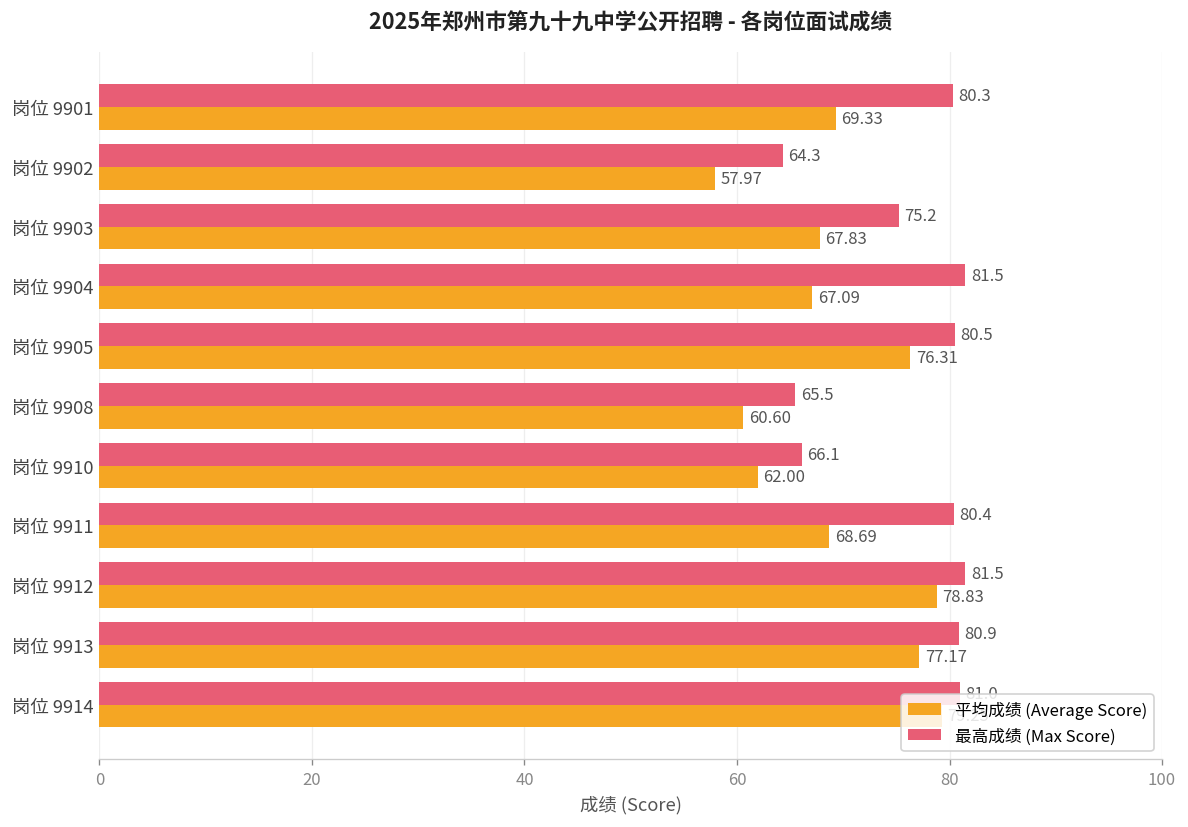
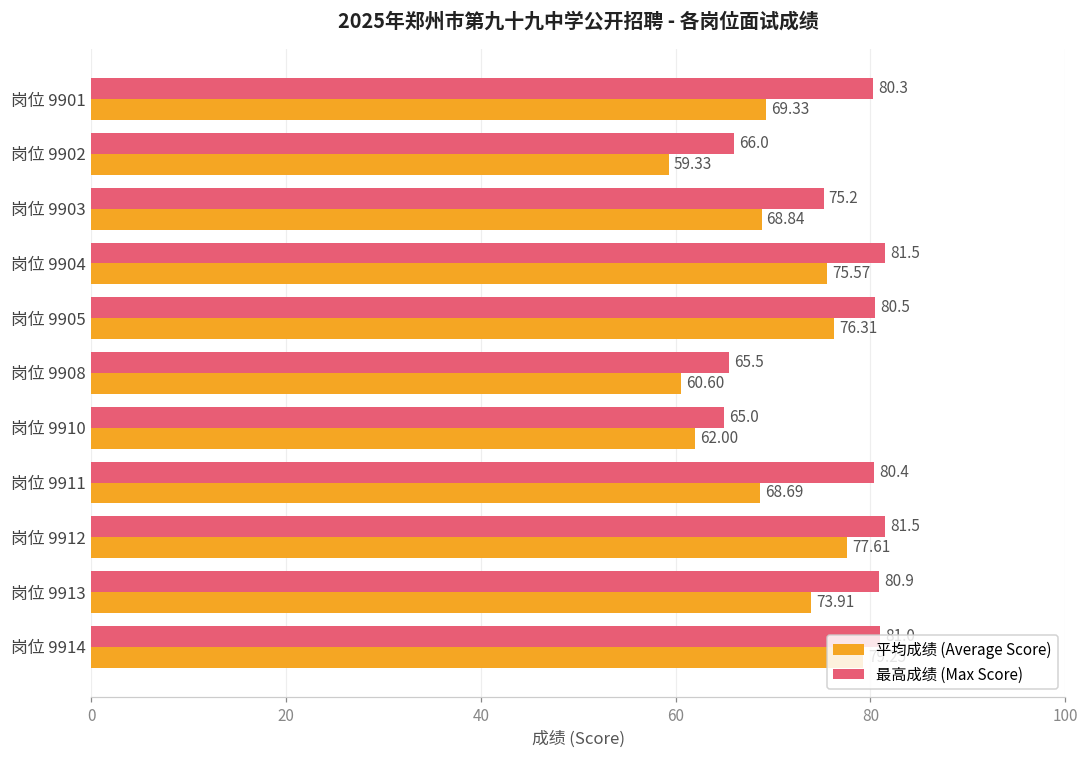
  {
    "平均成绩 (Average Score)": {
      "岗位 9901": 69.33,
-     "岗位 9902": 57.97,
-     "岗位 9903": 67.83,
-     "岗位 9904": 67.09,
+     "岗位 9902": 59.33,
+     "岗位 9903": 68.84,
+     "岗位 9904": 75.57,
      "岗位 9905": 76.31,
      "岗位 9908": 60.60,
      "岗位 9910": 62.00,
      "岗位 9911": 68.69,
-     "岗位 9912": 78.83,
-     "岗位 9913": 77.17
+     "岗位 9912": 77.61,
+     "岗位 9913": 73.91
    },
    "最高成绩 (Max Score)": {
      "岗位 9901": 80.3,
-     "岗位 9902": 64.3,
+     "岗位 9902": 66.0,
      "岗位 9903": 75.2,
      "岗位 9904": 81.5,
      "岗位 9905": 80.5,
      "岗位 9908": 65.5,
-     "岗位 9910": 66.1,
+     "岗位 9910": 65.0,
      "岗位 9911": 80.4,
      "岗位 9912": 81.5,
      "岗位 9913": 80.9
    }
  }
